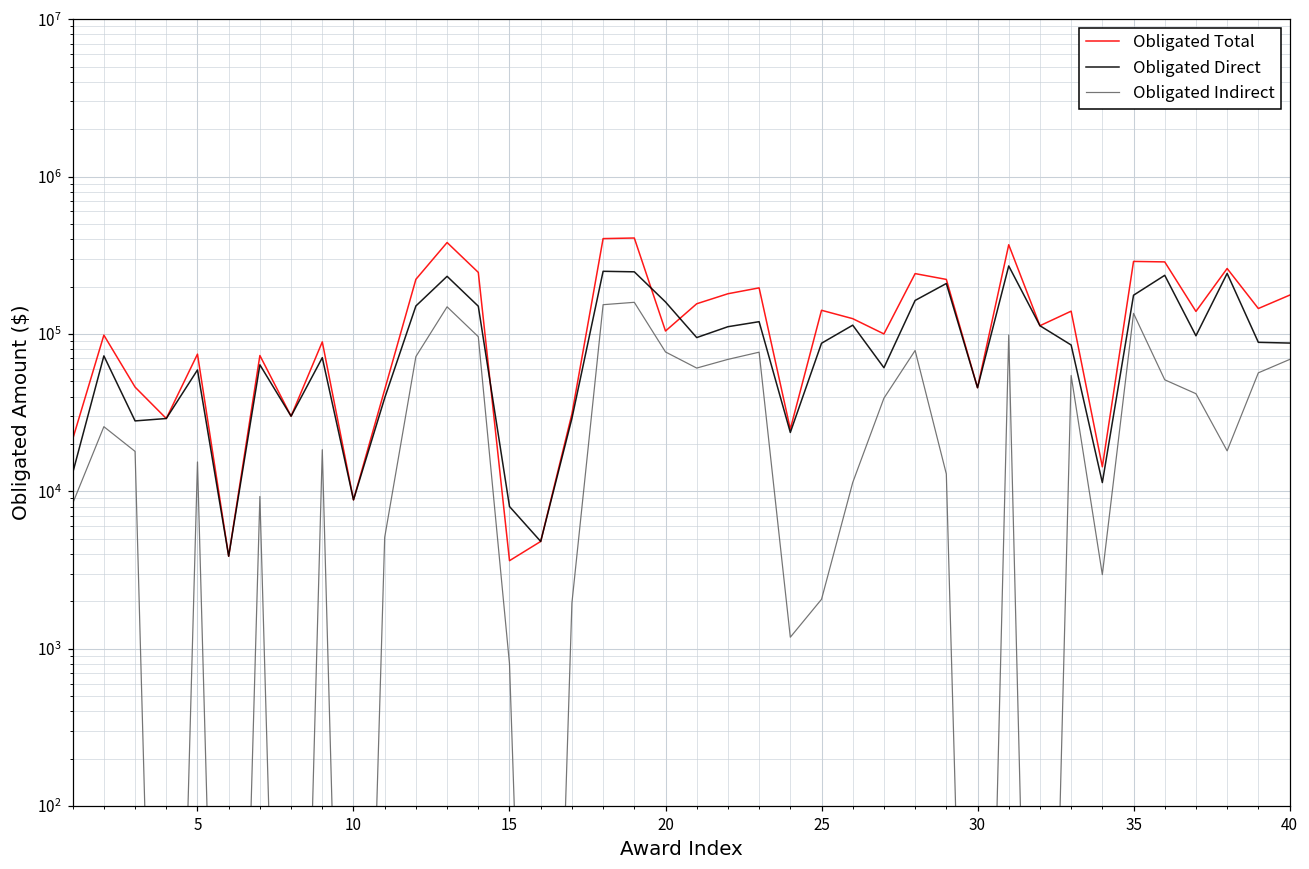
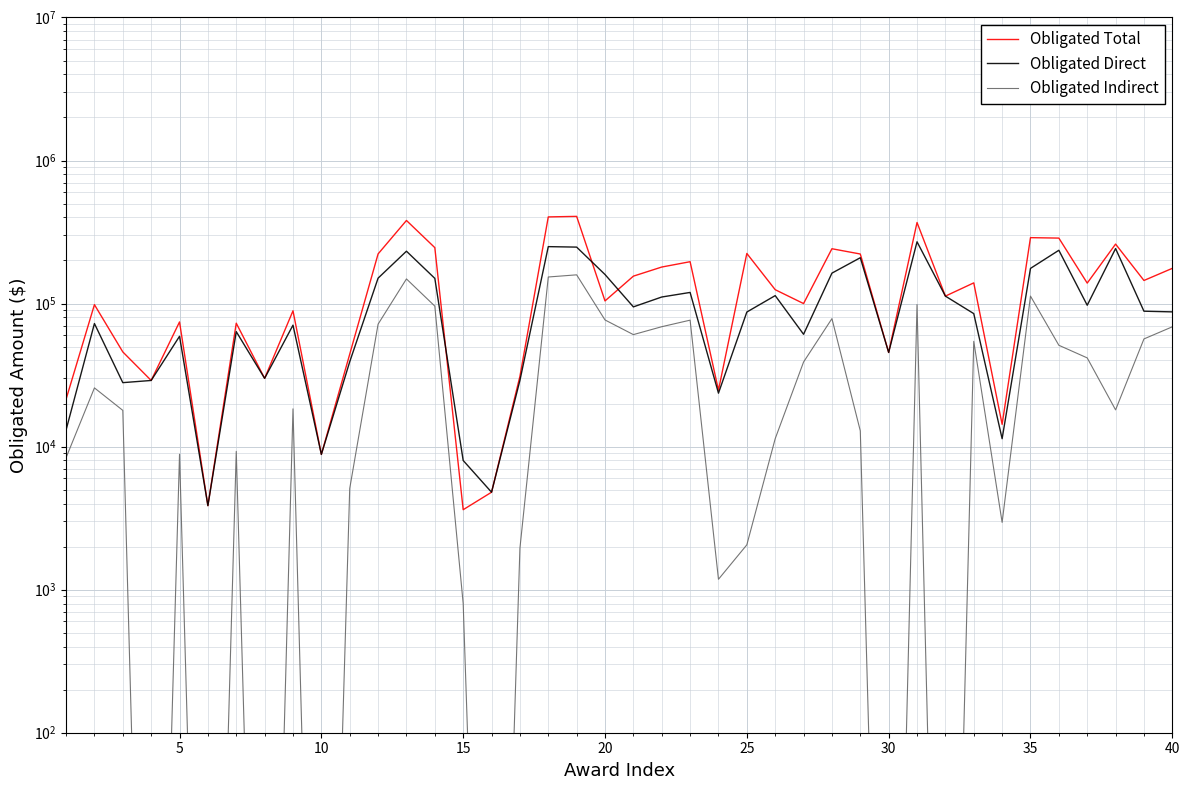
  {
    "Obligated Total": {
      "5": 70000,
      "15": 3600,
      "20": 100000,
-     "25": 140000,
+     "25": 220000,
      "35": 290000,
      "40": 180000
    },
    "Obligated Direct": {
      "5": 59000,
      "15": 8000,
      "20": 160000,
      "25": 90000,
      "35": 180000,
      "40": 90000
    },
    "Obligated Indirect": {
-     "5": 15000,
+     "5": 9000,
      "15": 800,
      "20": 80000,
      "25": 2100,
-     "35": 140000,
+     "35": 110000,
      "40": 70000
    }
  }
